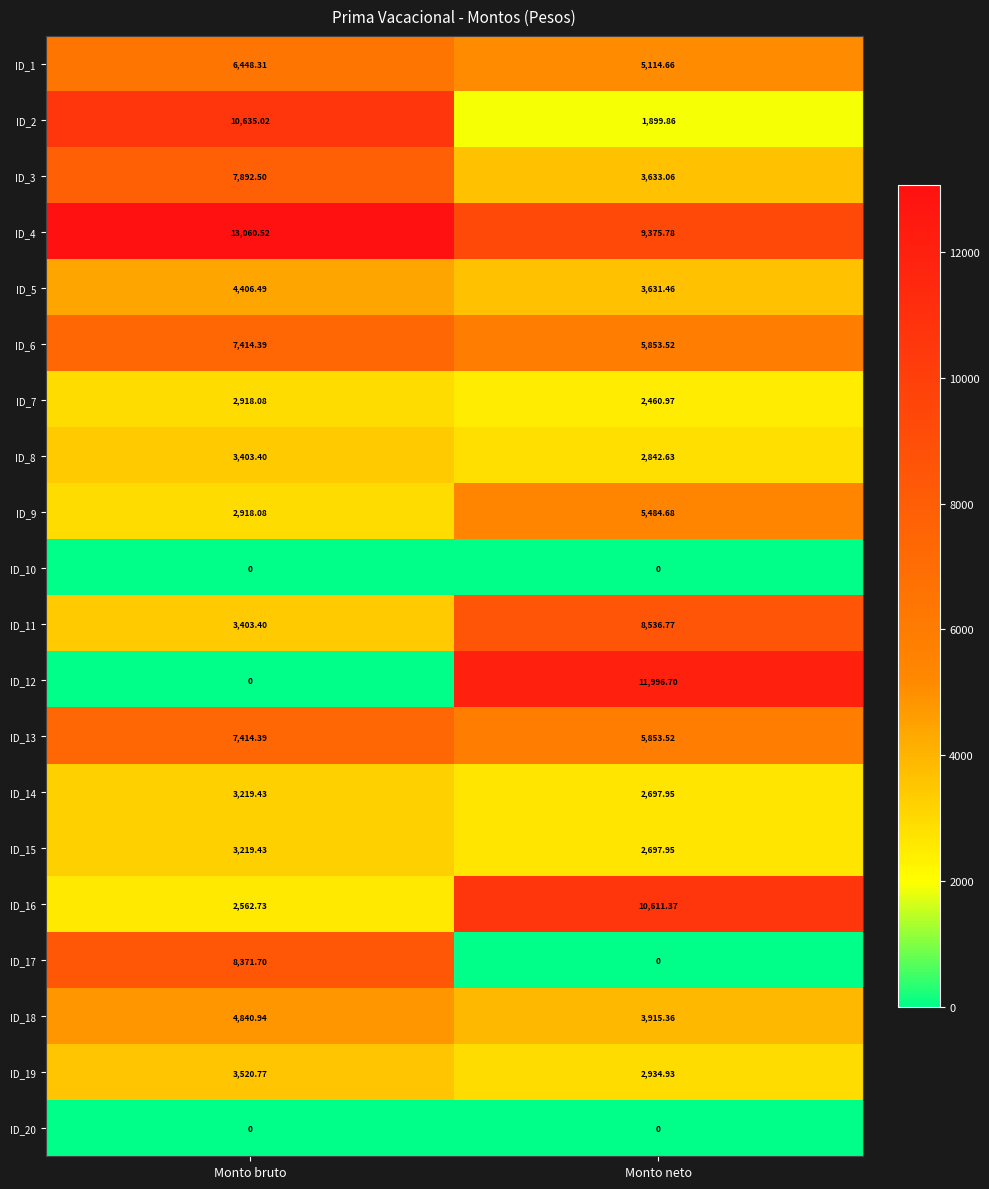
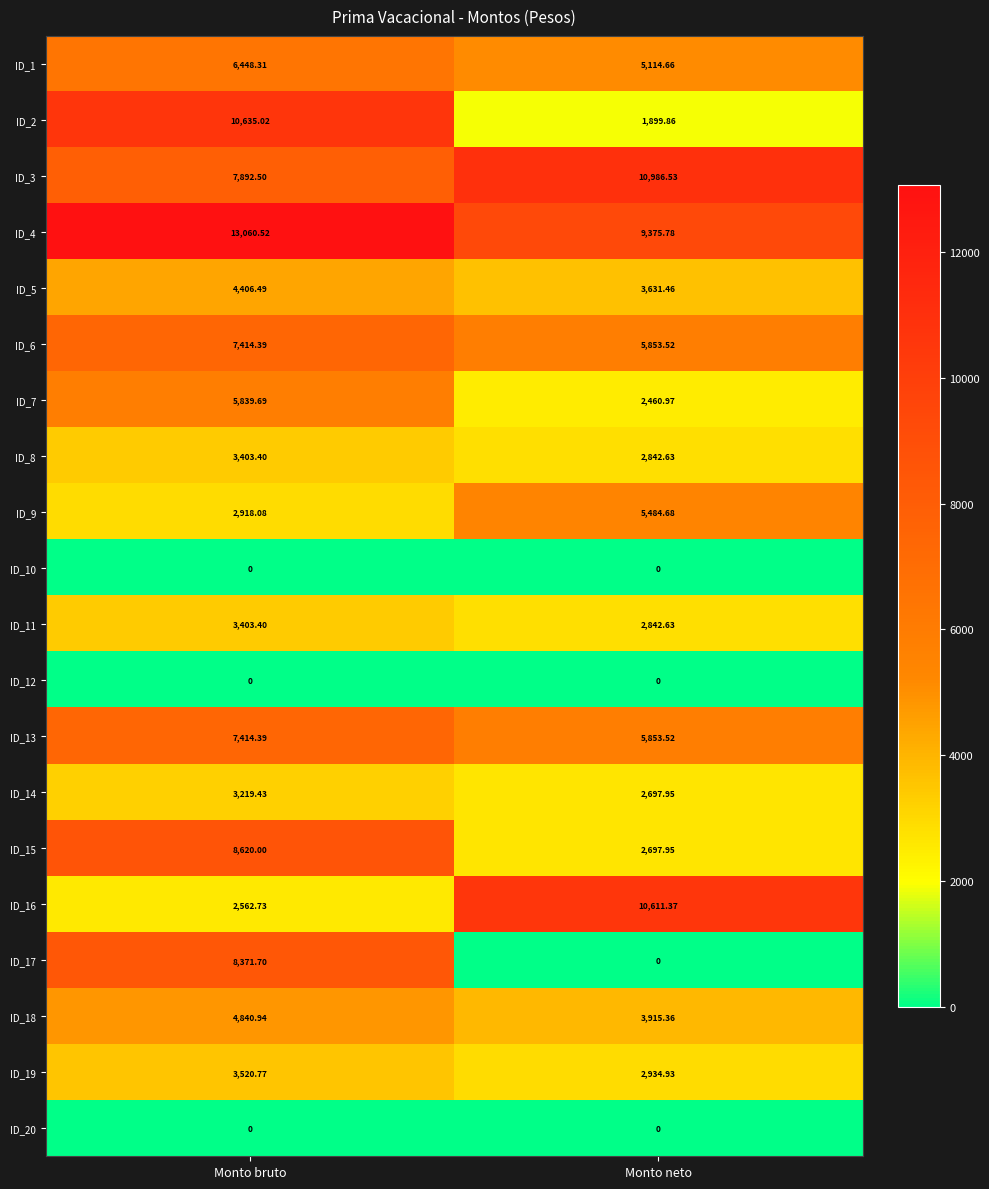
  {
    "ID_1": {
      "Monto bruto": "6,448.31",
      "Monto neto": "5,114.66"
    },
    "ID_2": {
      "Monto bruto": "10,635.02",
      "Monto neto": "1,899.86"
    },
    "ID_3": {
      "Monto bruto": "7,892.50",
-     "Monto neto": "3,633.06"
+     "Monto neto": "10,986.53"
    },
    "ID_4": {
      "Monto bruto": "13,060.52",
      "Monto neto": "9,375.78"
    },
    "ID_5": {
      "Monto bruto": "4,406.49",
      "Monto neto": "3,631.46"
    },
    "ID_6": {
      "Monto bruto": "7,414.39",
      "Monto neto": "5,853.52"
    },
    "ID_7": {
-     "Monto bruto": "2,918.08",
+     "Monto bruto": "5,839.69",
      "Monto neto": "2,460.97"
    },
    "ID_8": {
      "Monto bruto": "3,403.40",
      "Monto neto": "2,842.63"
    },
    "ID_9": {
      "Monto bruto": "2,918.08",
      "Monto neto": "5,484.68"
    },
    "ID_10": {
      "Monto bruto": "0",
      "Monto neto": "0"
    },
    "ID_11": {
      "Monto bruto": "3,403.40",
-     "Monto neto": "8,536.77"
+     "Monto neto": "2,842.63"
    },
    "ID_12": {
      "Monto bruto": "0",
-     "Monto neto": "11,996.70"
+     "Monto neto": "0"
    },
    "ID_13": {
      "Monto bruto": "7,414.39",
      "Monto neto": "5,853.52"
    },
    "ID_14": {
      "Monto bruto": "3,219.43",
      "Monto neto": "2,697.95"
    },
    "ID_15": {
-     "Monto bruto": "3,219.43",
+     "Monto bruto": "8,620.00",
      "Monto neto": "2,697.95"
    },
    "ID_16": {
      "Monto bruto": "2,562.73",
      "Monto neto": "10,611.37"
    },
    "ID_17": {
      "Monto bruto": "8,371.70",
      "Monto neto": "0"
    },
    "ID_18": {
      "Monto bruto": "4,840.94",
      "Monto neto": "3,915.36"
    },
    "ID_19": {
      "Monto bruto": "3,520.77",
      "Monto neto": "2,934.93"
    },
    "ID_20": {
      "Monto bruto": "0",
      "Monto neto": "0"
    }
  }
